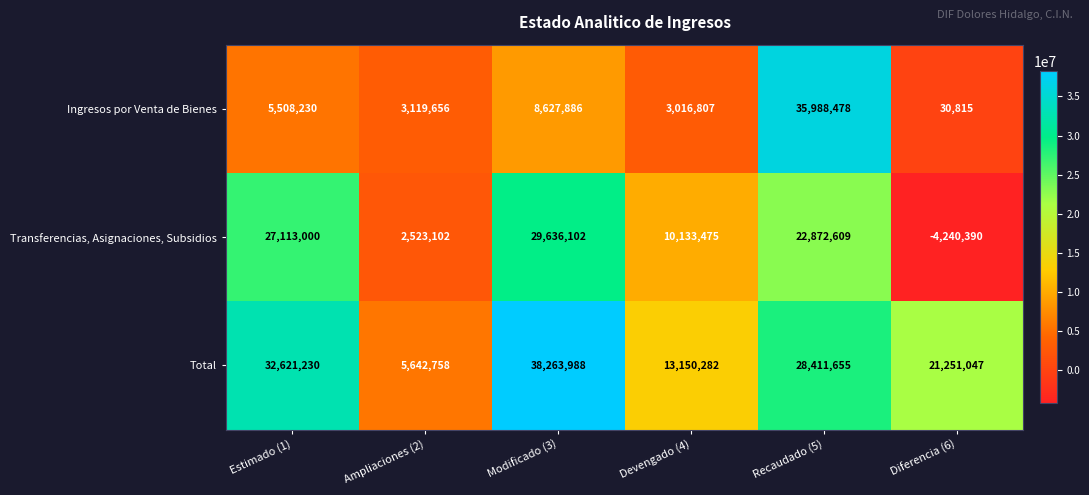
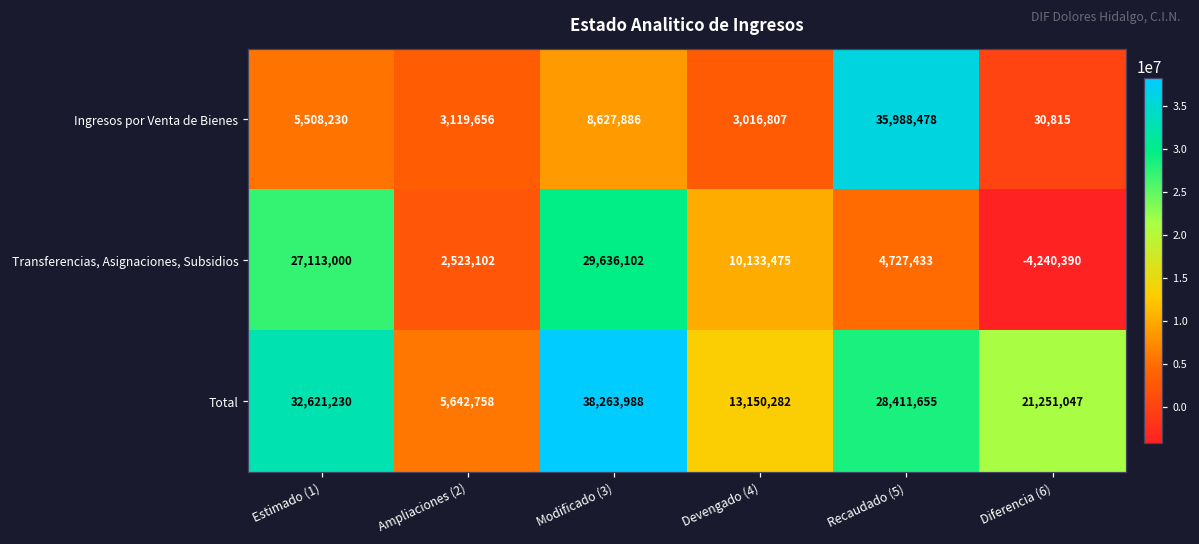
  {
    "Ingresos por Venta de Bienes": {
      "Estimado (1)": "5,508,230",
      "Ampliaciones (2)": "3,119,656",
      "Modificado (3)": "8,627,886",
      "Devengado (4)": "3,016,807",
      "Recaudado (5)": "35,988,478",
      "Diferencia (6)": "30,815"
    },
    "Transferencias, Asignaciones, Subsidios": {
      "Estimado (1)": "27,113,000",
      "Ampliaciones (2)": "2,523,102",
      "Modificado (3)": "29,636,102",
      "Devengado (4)": "10,133,475",
-     "Recaudado (5)": "22,872,609",
+     "Recaudado (5)": "4,727,433",
      "Diferencia (6)": "-4,240,390"
    },
    "Total": {
      "Estimado (1)": "32,621,230",
      "Ampliaciones (2)": "5,642,758",
      "Modificado (3)": "38,263,988",
      "Devengado (4)": "13,150,282",
      "Recaudado (5)": "28,411,655",
      "Diferencia (6)": "21,251,047"
    }
  }
